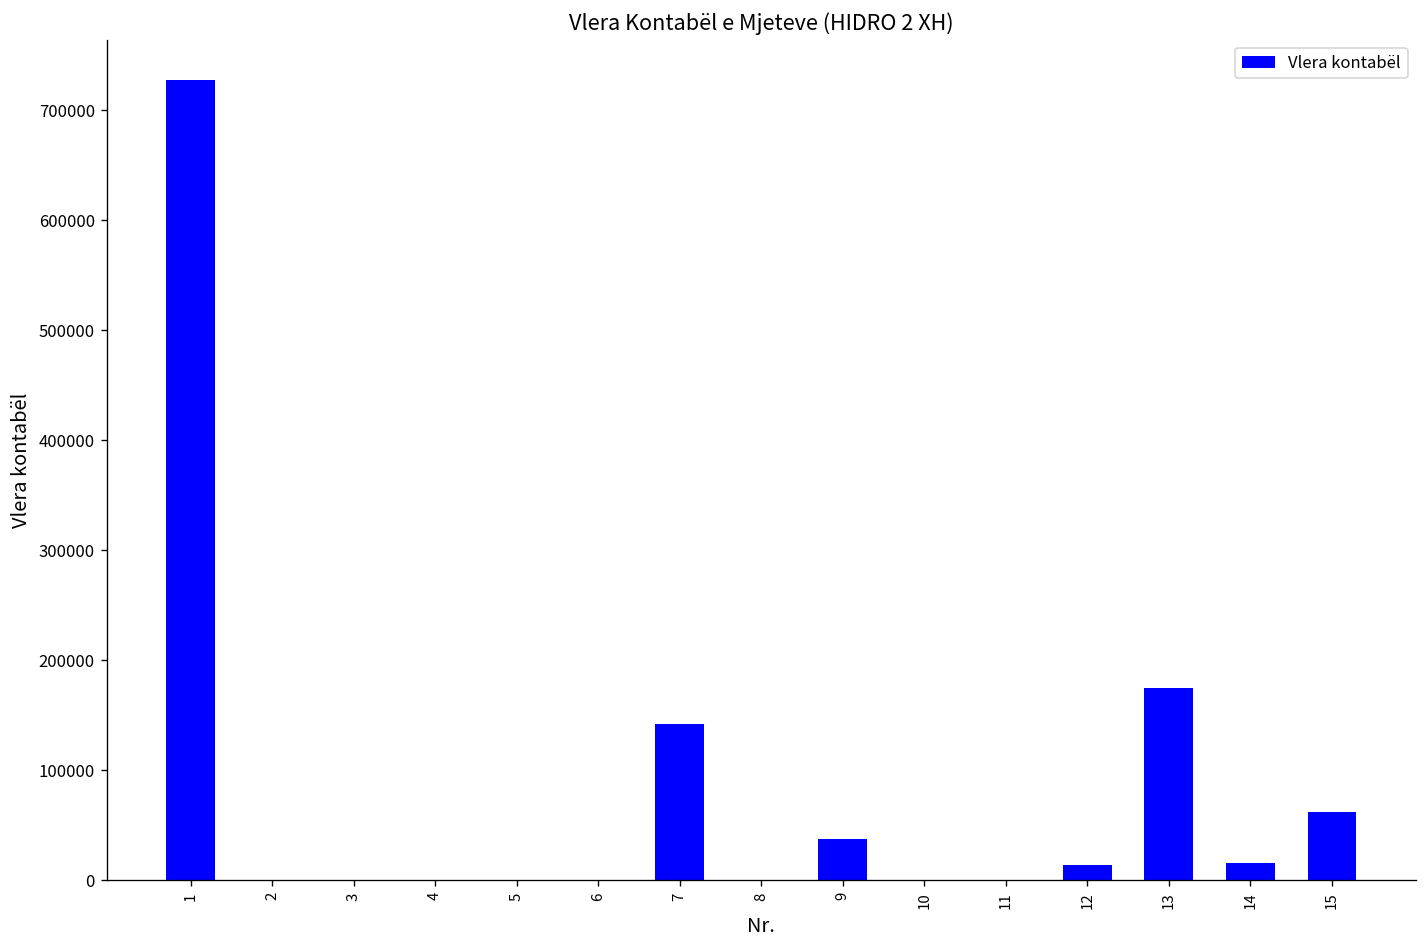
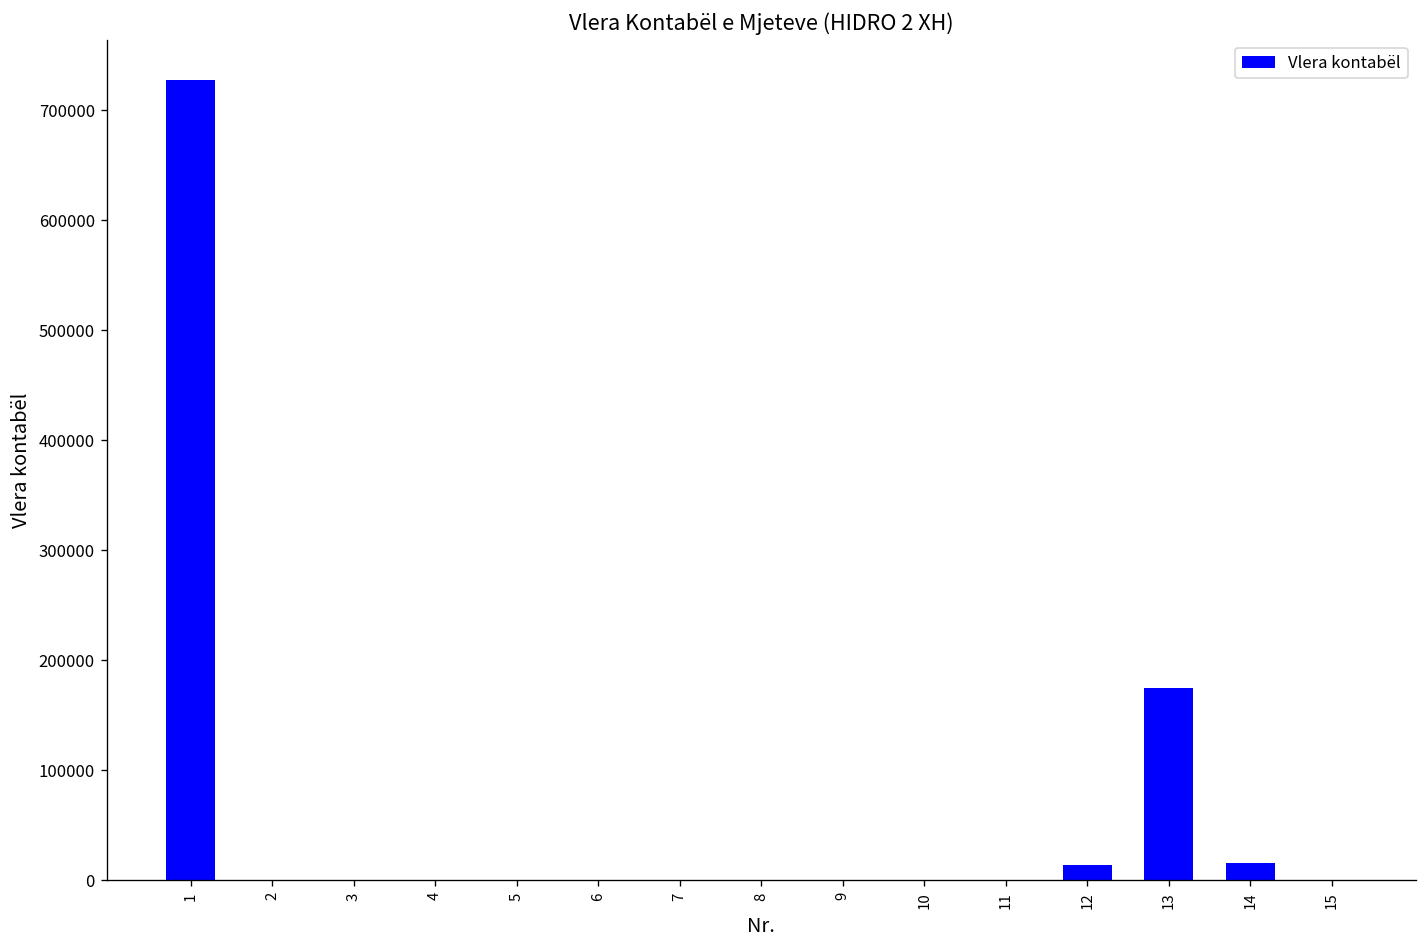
  {
    "1": 730000,
    "2": 0,
    "3": 0,
    "4": 0,
    "5": 0,
    "6": 0,
-   "7": 140000,
+   "7": 0,
    "8": 0,
-   "9": 40000,
+   "9": 0,
    "10": 0,
    "11": 0,
    "12": 10000,
    "13": 180000,
    "14": 20000,
-   "15": 60000
+   "15": 0
  }
